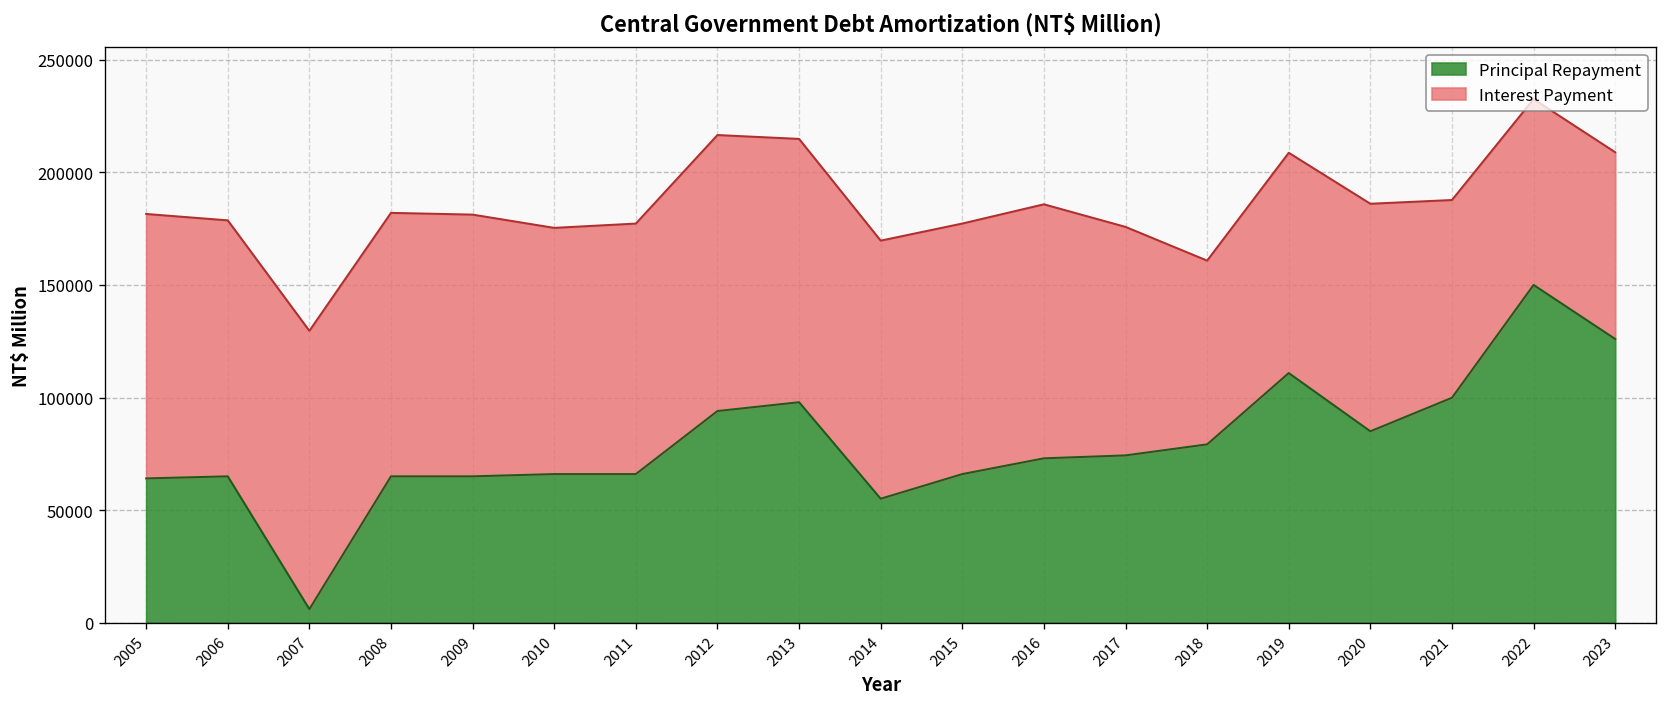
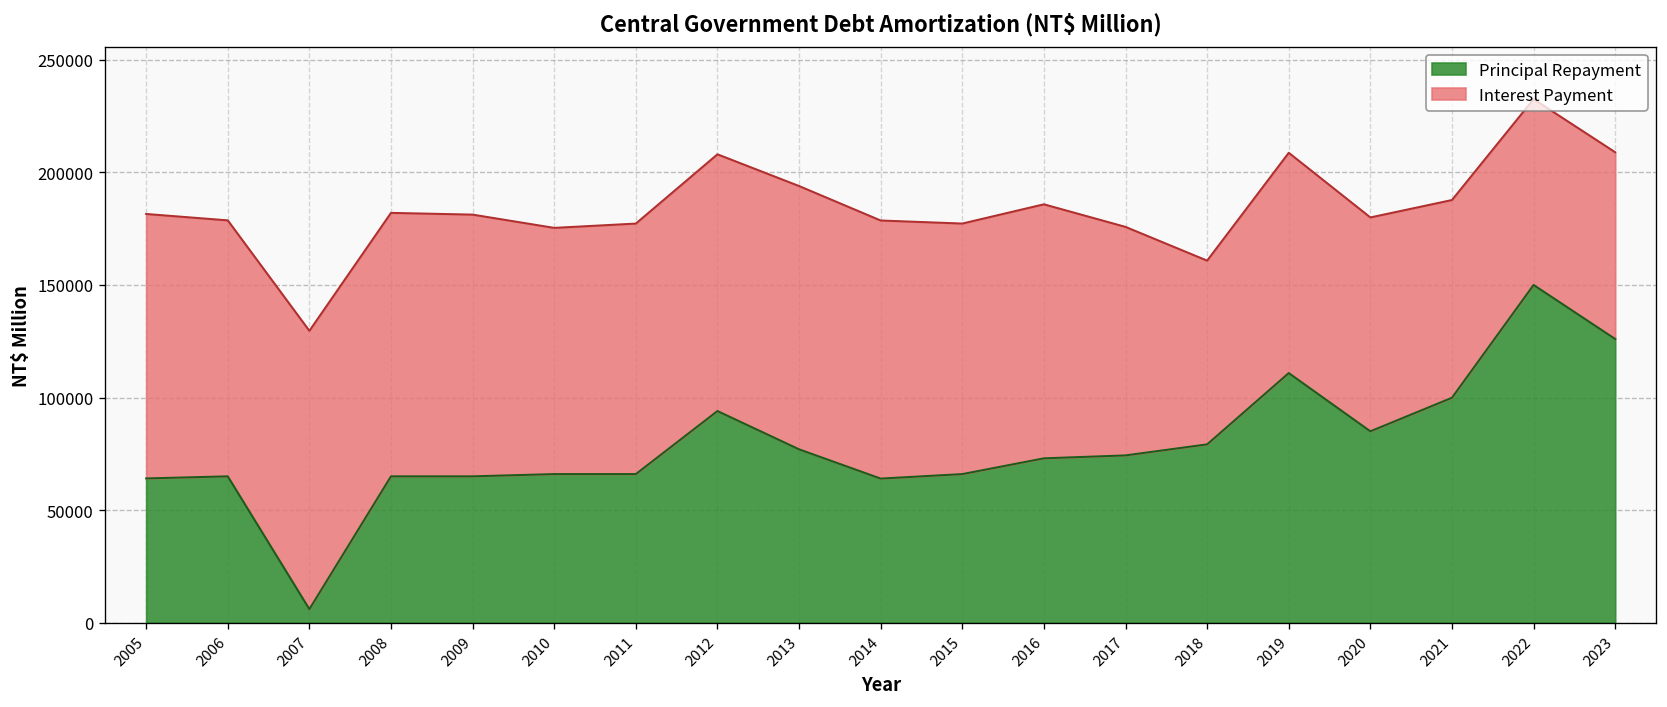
  {
    "Principal Repayment": {
      "2005": 64000,
      "2006": 65000,
      "2007": 6000,
      "2008": 65000,
      "2009": 65000,
      "2010": 66000,
      "2011": 66000,
      "2012": 94000,
-     "2013": 98000,
-     "2014": 55000,
+     "2013": 77000,
+     "2014": 64000,
      "2015": 66000,
      "2016": 73000,
      "2017": 74000,
      "2018": 79000,
      "2019": 111000,
      "2020": 85000,
      "2021": 100000,
      "2022": 150000,
      "2023": 126000
    },
    "Interest Payment": {
      "2005": 117000,
      "2006": 114000,
      "2007": 124000,
      "2008": 117000,
      "2009": 116000,
      "2010": 109000,
      "2011": 111000,
-     "2012": 123000,
+     "2012": 114000,
      "2013": 117000,
      "2014": 115000,
      "2015": 111000,
      "2016": 113000,
      "2017": 101000,
      "2018": 82000,
      "2019": 98000,
-     "2020": 101000,
+     "2020": 95000,
      "2021": 88000,
      "2023": 83000
    }
  }
